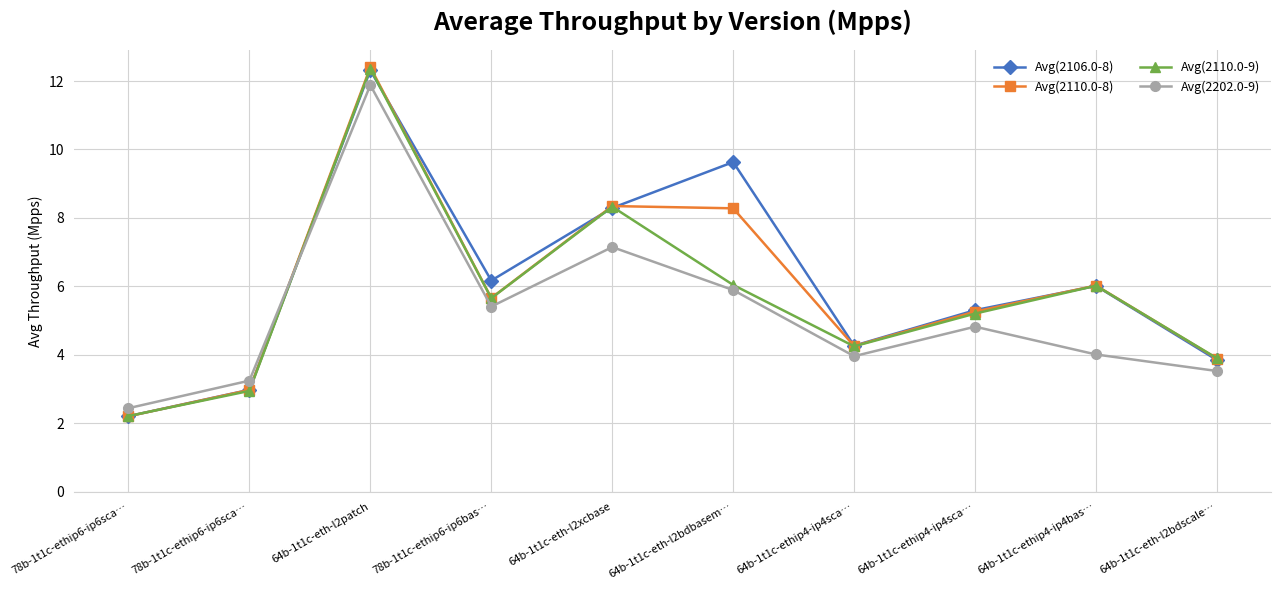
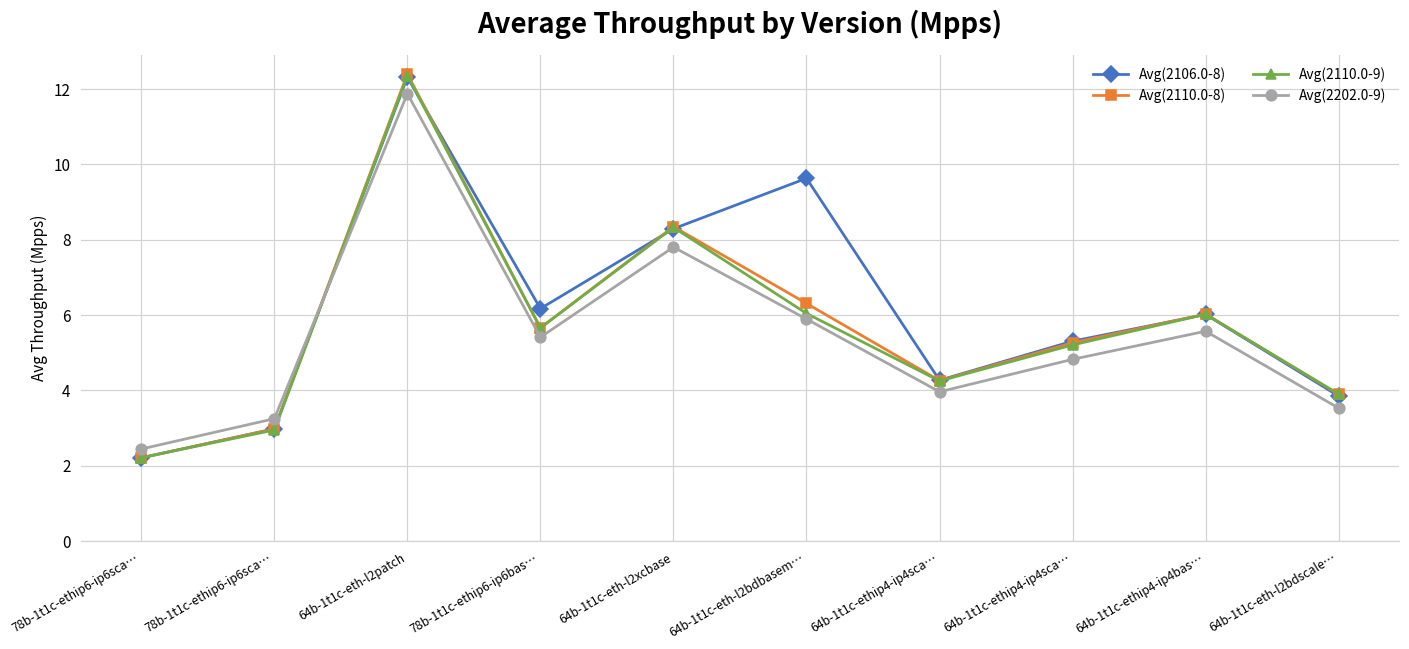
  {
    "Avg(2106.0-8)": {
      "78b-1t1c-ethip6-ip6bas…": 6.2,
      "64b-1t1c-eth-l2bdbasem…": 9.6
    },
    "Avg(2110.0-8)": {
-     "64b-1t1c-eth-l2bdbasem…": 8.3
+     "64b-1t1c-eth-l2bdbasem…": 6.3
    },
    "Avg(2110.0-9)": {
      "64b-1t1c-eth-l2bdbasem…": 6.0
    },
    "Avg(2202.0-9)": {
      "64b-1t1c-eth-l2patch": 11.9,
      "78b-1t1c-ethip6-ip6bas…": 5.4,
-     "64b-1t1c-eth-l2xcbase": 7.2,
+     "64b-1t1c-eth-l2xcbase": 7.8,
      "64b-1t1c-eth-l2bdbasem…": 5.9,
-     "64b-1t1c-ethip4-ip4bas…": 4.0,
+     "64b-1t1c-ethip4-ip4bas…": 5.6,
      "64b-1t1c-eth-l2bdscale…": 3.5
    }
  }
